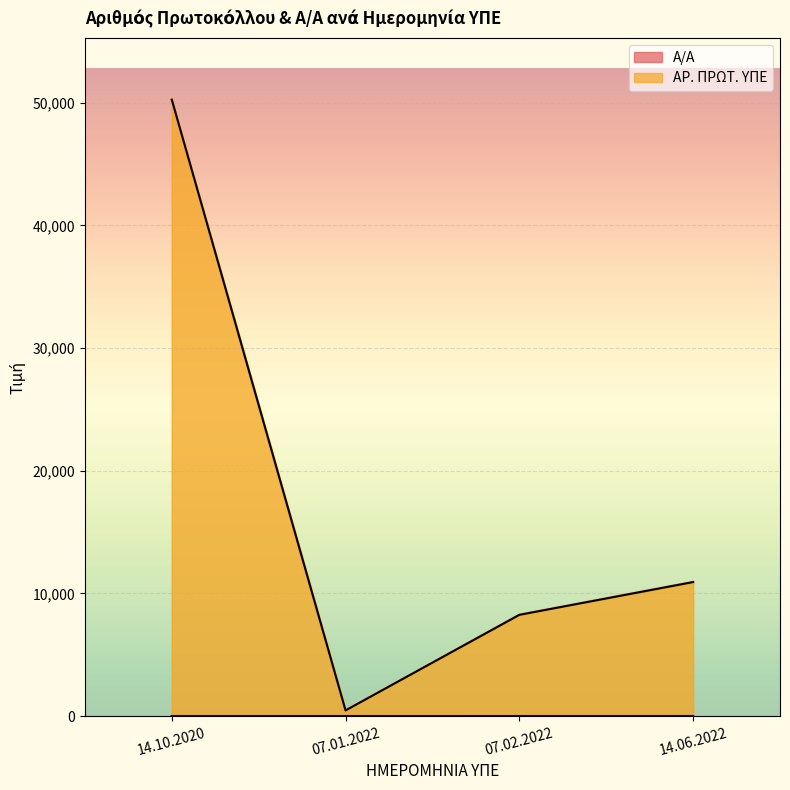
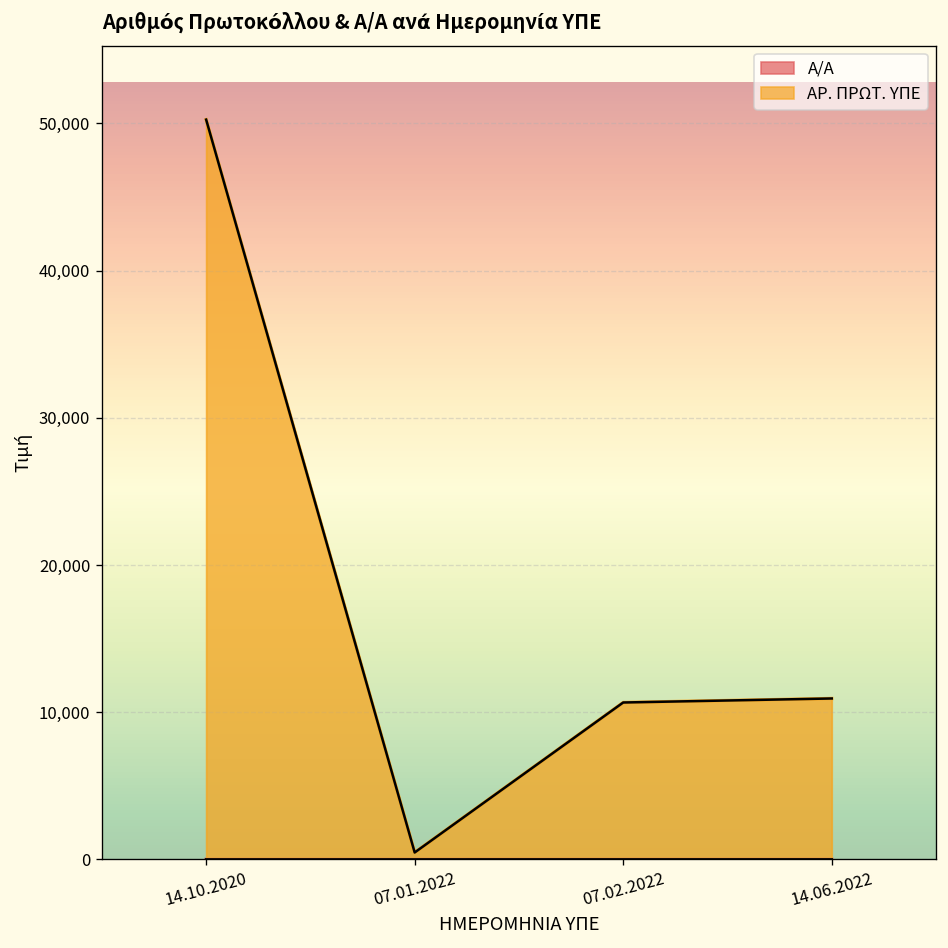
  {
    "Α/Α": {
      "14.10.2020": "0",
      "07.01.2022": "0",
      "07.02.2022": "0",
      "14.06.2022": "0"
    },
    "ΑΡ. ΠΡΩΤ. ΥΠΕ": {
      "14.10.2020": "50,200",
      "07.01.2022": "500",
-     "07.02.2022": "8,300",
+     "07.02.2022": "10,700",
      "14.06.2022": "10,900"
    }
  }
